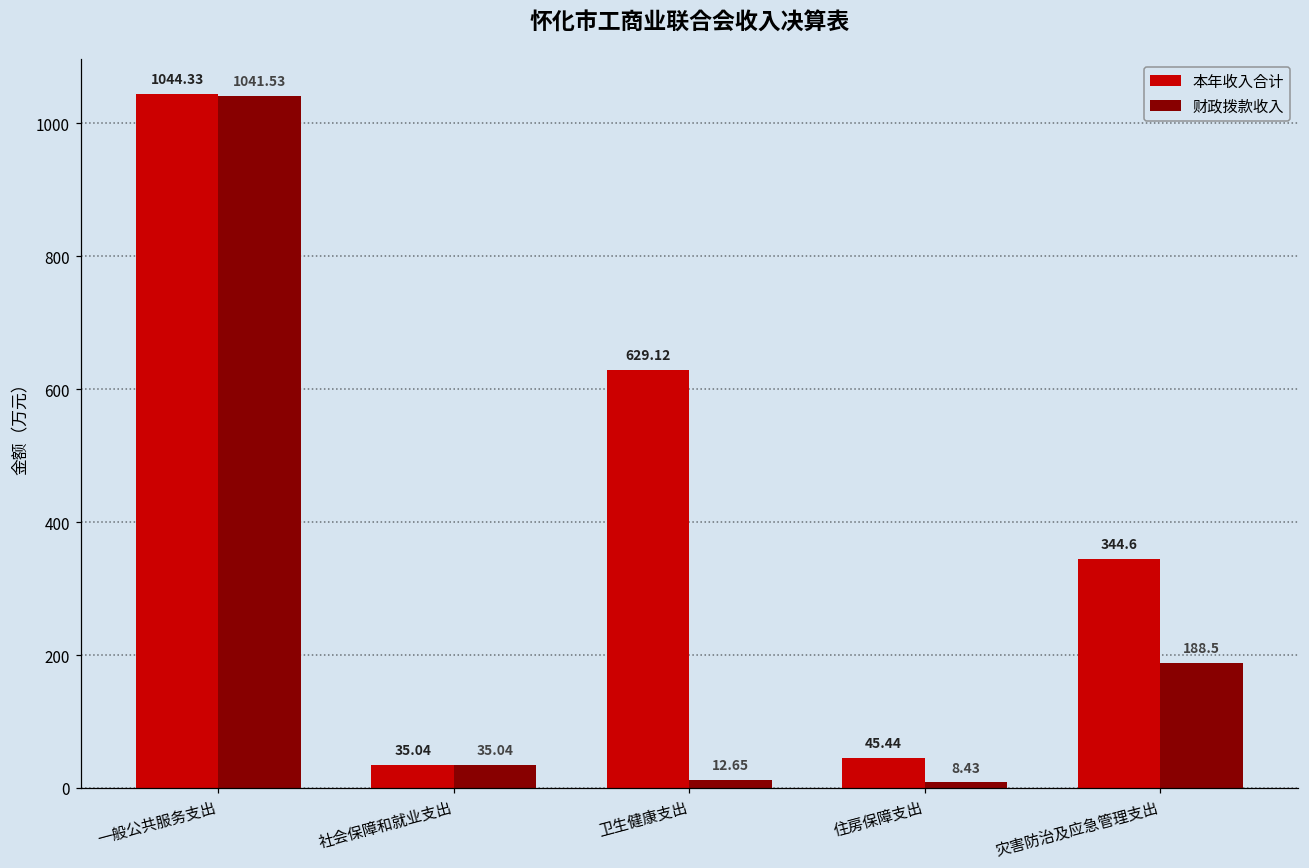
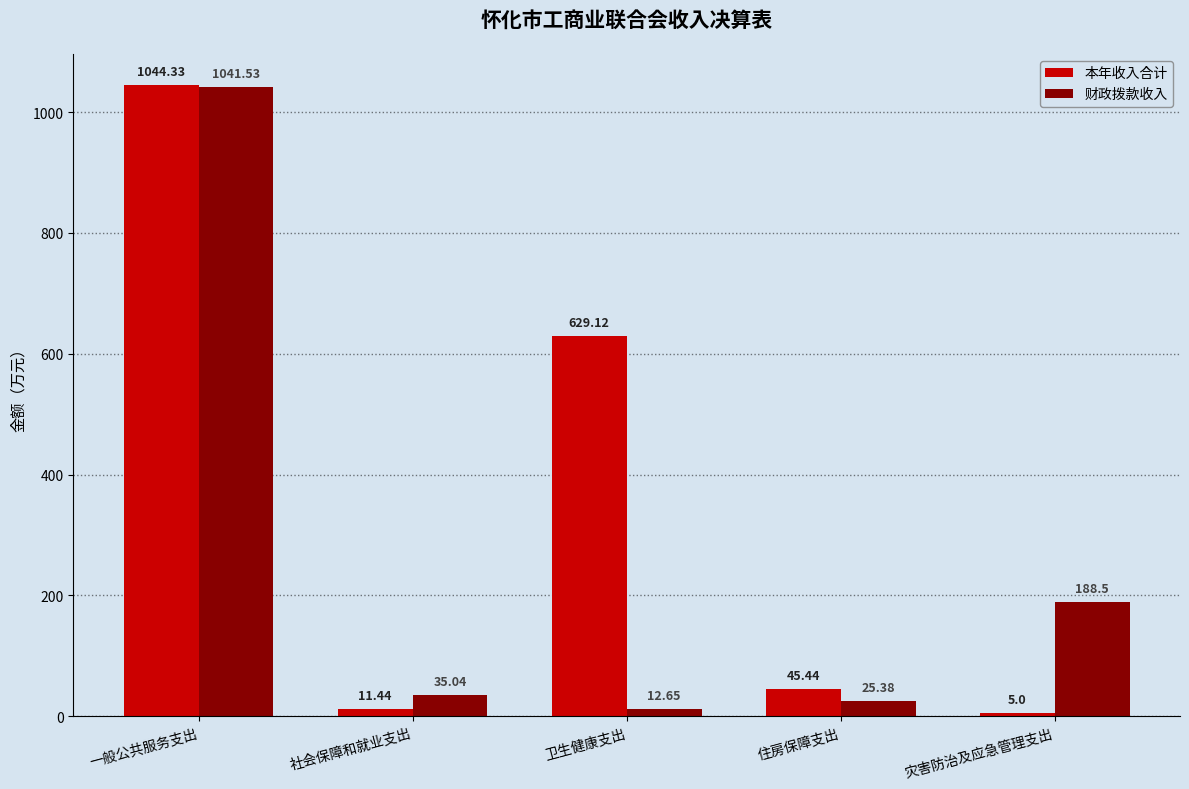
  {
    "本年收入合计": {
      "一般公共服务支出": 1044.33,
-     "社会保障和就业支出": 35.04,
+     "社会保障和就业支出": 11.44,
      "卫生健康支出": 629.12,
      "住房保障支出": 45.44,
-     "灾害防治及应急管理支出": 344.6
+     "灾害防治及应急管理支出": 5.0
    },
    "财政拨款收入": {
      "一般公共服务支出": 1041.53,
      "社会保障和就业支出": 35.04,
      "卫生健康支出": 12.65,
-     "住房保障支出": 8.43,
+     "住房保障支出": 25.38,
      "灾害防治及应急管理支出": 188.5
    }
  }
